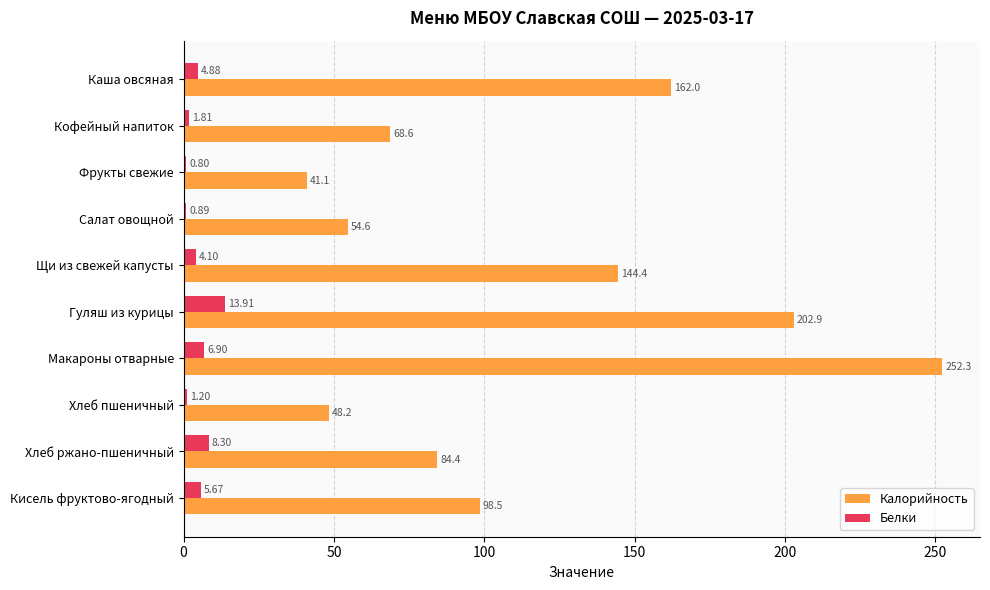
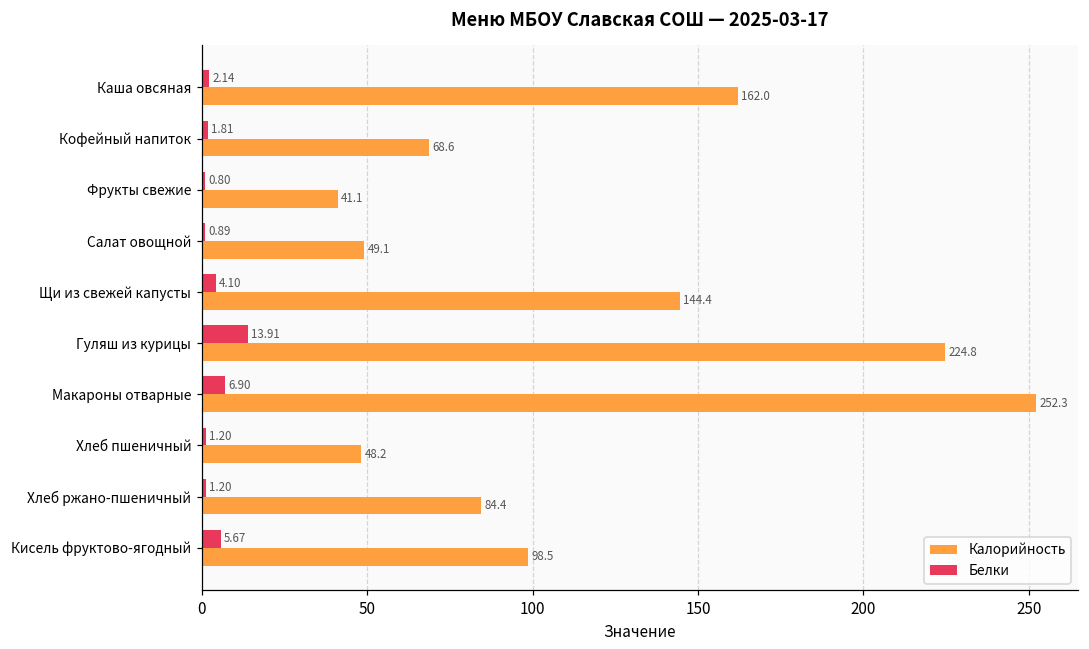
  {
    "Калорийность": {
      "Каша овсяная": 162.0,
      "Кофейный напиток": 68.6,
      "Фрукты свежие": 41.1,
-     "Салат овощной": 54.6,
+     "Салат овощной": 49.1,
      "Щи из свежей капусты": 144.4,
-     "Гуляш из курицы": 202.9,
+     "Гуляш из курицы": 224.8,
      "Макароны отварные": 252.3,
      "Хлеб пшеничный": 48.2,
      "Хлеб ржано-пшеничный": 84.4,
      "Кисель фруктово-ягодный": 98.5
    },
    "Белки": {
-     "Каша овсяная": 4.88,
+     "Каша овсяная": 2.14,
      "Кофейный напиток": 1.81,
      "Фрукты свежие": 0.80,
      "Салат овощной": 0.89,
      "Щи из свежей капусты": 4.10,
      "Гуляш из курицы": 13.91,
      "Макароны отварные": 6.90,
      "Хлеб пшеничный": 1.20,
-     "Хлеб ржано-пшеничный": 8.30,
+     "Хлеб ржано-пшеничный": 1.20,
      "Кисель фруктово-ягодный": 5.67
    }
  }
